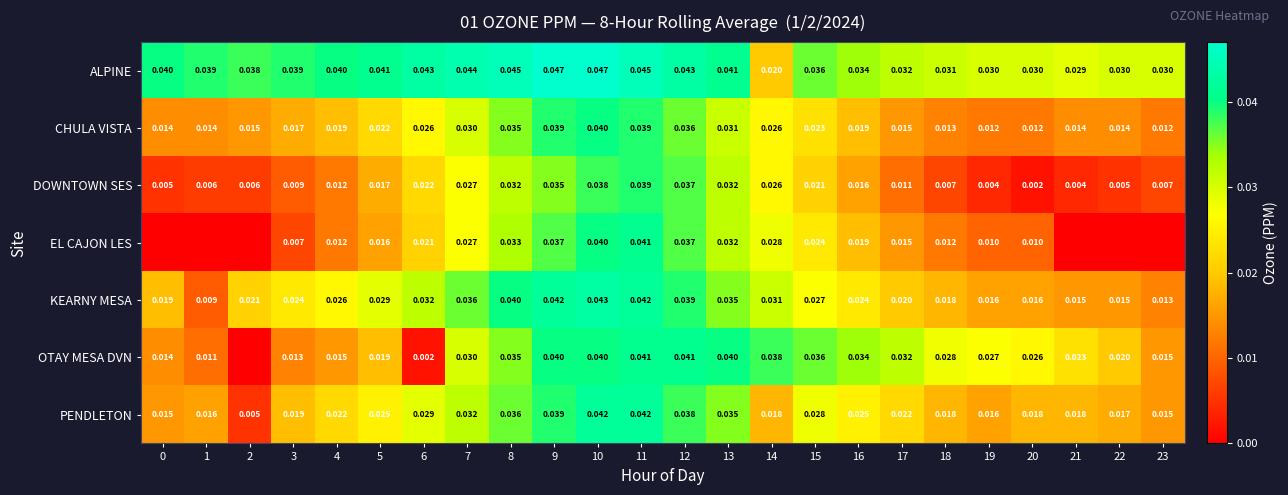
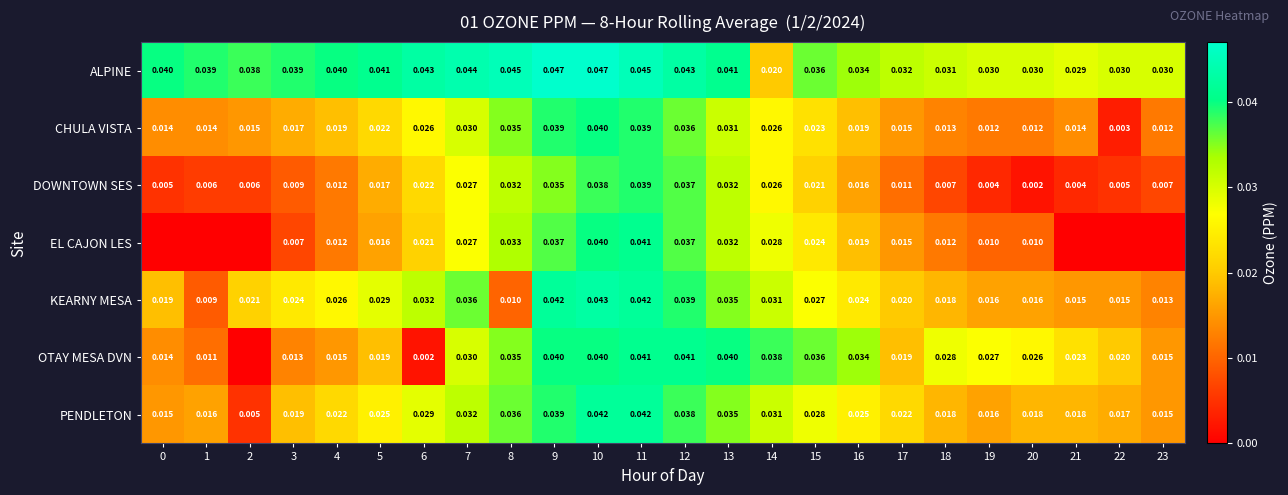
  {
    "ALPINE": {
      "0": 0.040,
      "1": 0.039,
      "2": 0.038,
      "3": 0.039,
      "4": 0.040,
      "5": 0.041,
      "6": 0.043,
      "7": 0.044,
      "8": 0.045,
      "9": 0.047,
      "10": 0.047,
      "11": 0.045,
      "12": 0.043,
      "13": 0.041,
      "14": 0.020,
      "15": 0.036,
      "16": 0.034,
      "17": 0.032,
      "18": 0.031,
      "19": 0.030,
      "20": 0.030,
      "21": 0.029,
      "22": 0.030,
      "23": 0.030
    },
    "CHULA VISTA": {
      "0": 0.014,
      "1": 0.014,
      "2": 0.015,
      "3": 0.017,
      "4": 0.019,
      "5": 0.022,
      "6": 0.026,
      "7": 0.030,
      "8": 0.035,
      "9": 0.039,
      "10": 0.040,
      "11": 0.039,
      "12": 0.036,
      "13": 0.031,
      "14": 0.026,
      "15": 0.023,
      "16": 0.019,
      "17": 0.015,
      "18": 0.013,
      "19": 0.012,
      "20": 0.012,
      "21": 0.014,
-     "22": 0.014,
+     "22": 0.003,
      "23": 0.012
    },
    "DOWNTOWN SES": {
      "0": 0.005,
      "1": 0.006,
      "2": 0.006,
      "3": 0.009,
      "4": 0.012,
      "5": 0.017,
      "6": 0.022,
      "7": 0.027,
      "8": 0.032,
      "9": 0.035,
      "10": 0.038,
      "11": 0.039,
      "12": 0.037,
      "13": 0.032,
      "14": 0.026,
      "15": 0.021,
      "16": 0.016,
      "17": 0.011,
      "18": 0.007,
      "19": 0.004,
      "20": 0.002,
      "21": 0.004,
      "22": 0.005,
      "23": 0.007
    },
    "EL CAJON LES": {
      "3": 0.007,
      "4": 0.012,
      "5": 0.016,
      "6": 0.021,
      "7": 0.027,
      "8": 0.033,
      "9": 0.037,
      "10": 0.040,
      "11": 0.041,
      "12": 0.037,
      "13": 0.032,
      "14": 0.028,
      "15": 0.024,
      "16": 0.019,
      "17": 0.015,
      "18": 0.012,
      "19": 0.010,
      "20": 0.010
    },
    "KEARNY MESA": {
      "0": 0.019,
      "1": 0.009,
      "2": 0.021,
      "3": 0.024,
      "4": 0.026,
      "5": 0.029,
      "6": 0.032,
      "7": 0.036,
-     "8": 0.040,
+     "8": 0.010,
      "9": 0.042,
      "10": 0.043,
      "11": 0.042,
      "12": 0.039,
      "13": 0.035,
      "14": 0.031,
      "15": 0.027,
      "16": 0.024,
      "17": 0.020,
      "18": 0.018,
      "19": 0.016,
      "20": 0.016,
      "21": 0.015,
      "22": 0.015,
      "23": 0.013
    },
    "OTAY MESA DVN": {
      "0": 0.014,
      "1": 0.011,
      "3": 0.013,
      "4": 0.015,
      "5": 0.019,
      "6": 0.002,
      "7": 0.030,
      "8": 0.035,
      "9": 0.040,
      "10": 0.040,
      "11": 0.041,
      "12": 0.041,
      "13": 0.040,
      "14": 0.038,
      "15": 0.036,
      "16": 0.034,
-     "17": 0.032,
+     "17": 0.019,
      "18": 0.028,
      "19": 0.027,
      "20": 0.026,
      "21": 0.023,
      "22": 0.020,
      "23": 0.015
    },
    "PENDLETON": {
      "0": 0.015,
      "1": 0.016,
      "2": 0.005,
      "3": 0.019,
      "4": 0.022,
      "5": 0.025,
      "6": 0.029,
      "7": 0.032,
      "8": 0.036,
      "9": 0.039,
      "10": 0.042,
      "11": 0.042,
      "12": 0.038,
      "13": 0.035,
-     "14": 0.018,
+     "14": 0.031,
      "15": 0.028,
      "16": 0.025,
      "17": 0.022,
      "18": 0.018,
      "19": 0.016,
      "20": 0.018,
      "21": 0.018,
      "22": 0.017,
      "23": 0.015
    }
  }
